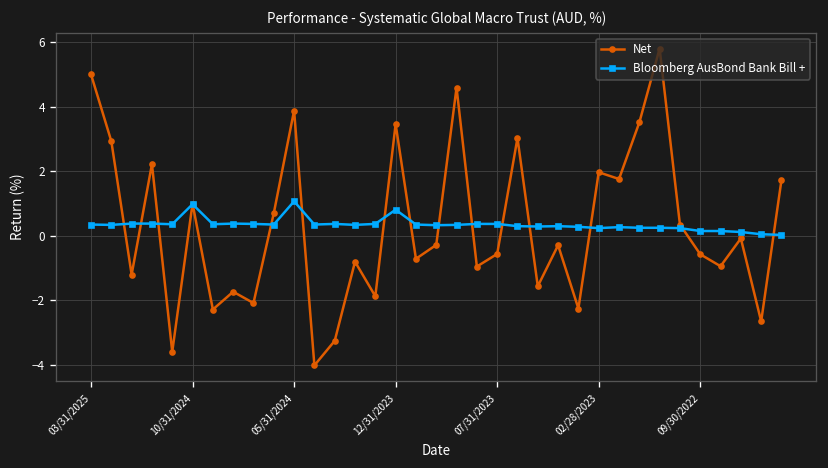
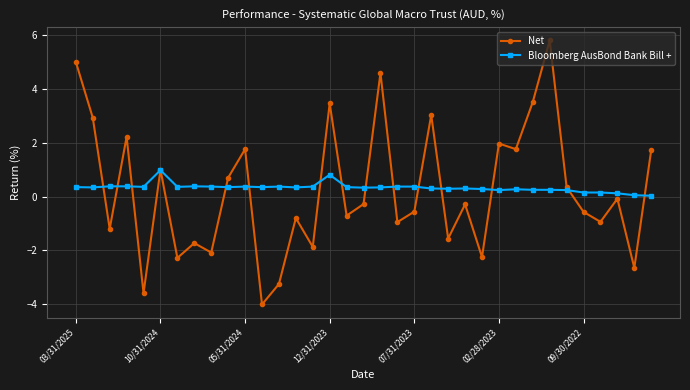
  {
    "Net": {
      "03/31/2025": 5.0,
-     "05/31/2024": 3.9,
+     "05/31/2024": 1.8,
      "12/31/2023": 3.5,
      "07/31/2023": -0.6,
      "02/28/2023": 2.0,
      "09/30/2022": -0.6
    },
    "Bloomberg AusBond Bank Bill +": {
      "03/31/2025": 0.4,
-     "05/31/2024": 1.1,
+     "05/31/2024": 0.4,
      "12/31/2023": 0.8,
      "07/31/2023": 0.4,
      "02/28/2023": 0.2,
      "09/30/2022": 0.2
    }
  }
